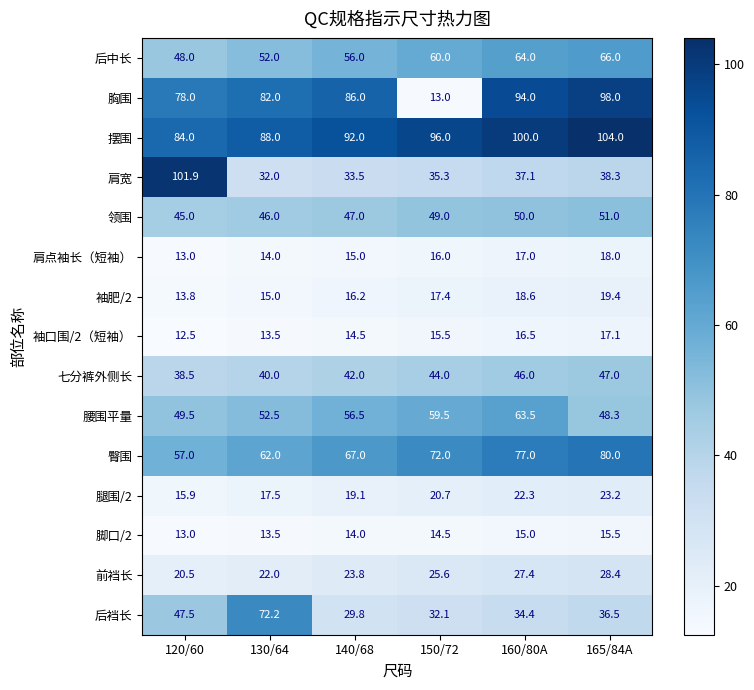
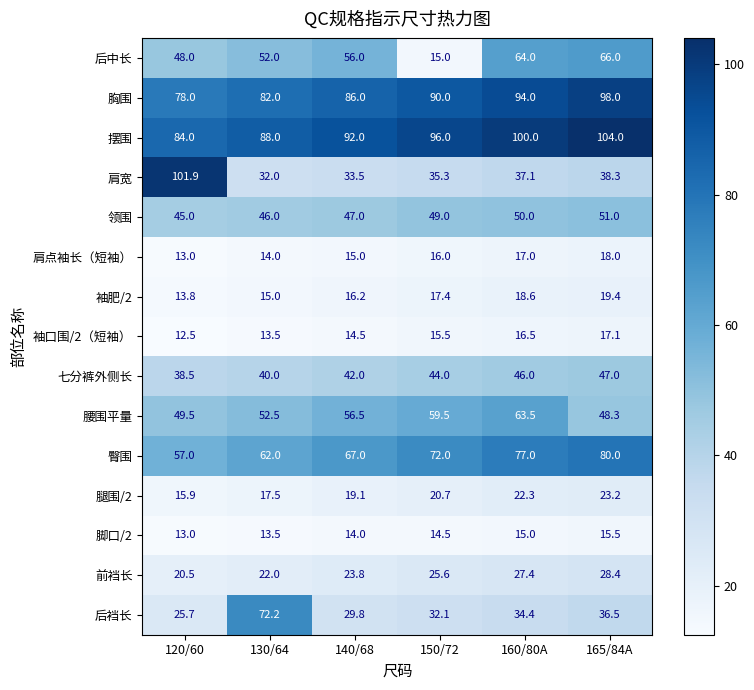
  {
    "后中长": {
      "120/60": 48.0,
      "130/64": 52.0,
      "140/68": 56.0,
-     "150/72": 60.0,
+     "150/72": 15.0,
      "160/80A": 64.0,
      "165/84A": 66.0
    },
    "胸围": {
      "120/60": 78.0,
      "130/64": 82.0,
      "140/68": 86.0,
-     "150/72": 13.0,
+     "150/72": 90.0,
      "160/80A": 94.0,
      "165/84A": 98.0
    },
    "摆围": {
      "120/60": 84.0,
      "130/64": 88.0,
      "140/68": 92.0,
      "150/72": 96.0,
      "160/80A": 100.0,
      "165/84A": 104.0
    },
    "肩宽": {
      "120/60": 101.9,
      "130/64": 32.0,
      "140/68": 33.5,
      "150/72": 35.3,
      "160/80A": 37.1,
      "165/84A": 38.3
    },
    "领围": {
      "120/60": 45.0,
      "130/64": 46.0,
      "140/68": 47.0,
      "150/72": 49.0,
      "160/80A": 50.0,
      "165/84A": 51.0
    },
    "肩点袖长（短袖）": {
      "120/60": 13.0,
      "130/64": 14.0,
      "140/68": 15.0,
      "150/72": 16.0,
      "160/80A": 17.0,
      "165/84A": 18.0
    },
    "袖肥/2": {
      "120/60": 13.8,
      "130/64": 15.0,
      "140/68": 16.2,
      "150/72": 17.4,
      "160/80A": 18.6,
      "165/84A": 19.4
    },
    "袖口围/2（短袖）": {
      "120/60": 12.5,
      "130/64": 13.5,
      "140/68": 14.5,
      "150/72": 15.5,
      "160/80A": 16.5,
      "165/84A": 17.1
    },
    "七分裤外侧长": {
      "120/60": 38.5,
      "130/64": 40.0,
      "140/68": 42.0,
      "150/72": 44.0,
      "160/80A": 46.0,
      "165/84A": 47.0
    },
    "腰围平量": {
      "120/60": 49.5,
      "130/64": 52.5,
      "140/68": 56.5,
      "150/72": 59.5,
      "160/80A": 63.5,
      "165/84A": 48.3
    },
    "臀围": {
      "120/60": 57.0,
      "130/64": 62.0,
      "140/68": 67.0,
      "150/72": 72.0,
      "160/80A": 77.0,
      "165/84A": 80.0
    },
    "腿围/2": {
      "120/60": 15.9,
      "130/64": 17.5,
      "140/68": 19.1,
      "150/72": 20.7,
      "160/80A": 22.3,
      "165/84A": 23.2
    },
    "脚口/2": {
      "120/60": 13.0,
      "130/64": 13.5,
      "140/68": 14.0,
      "150/72": 14.5,
      "160/80A": 15.0,
      "165/84A": 15.5
    },
    "前裆长": {
      "120/60": 20.5,
      "130/64": 22.0,
      "140/68": 23.8,
      "150/72": 25.6,
      "160/80A": 27.4,
      "165/84A": 28.4
    },
    "后裆长": {
-     "120/60": 47.5,
+     "120/60": 25.7,
      "130/64": 72.2,
      "140/68": 29.8,
      "150/72": 32.1,
      "160/80A": 34.4,
      "165/84A": 36.5
    }
  }
